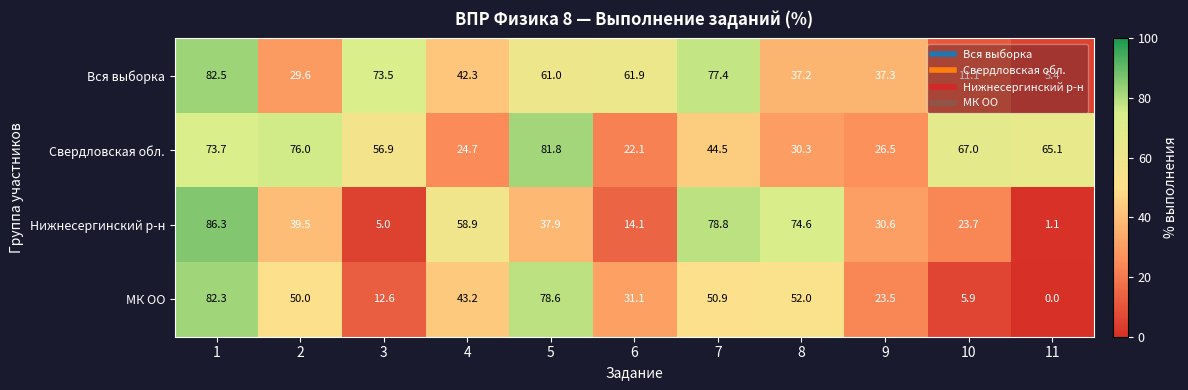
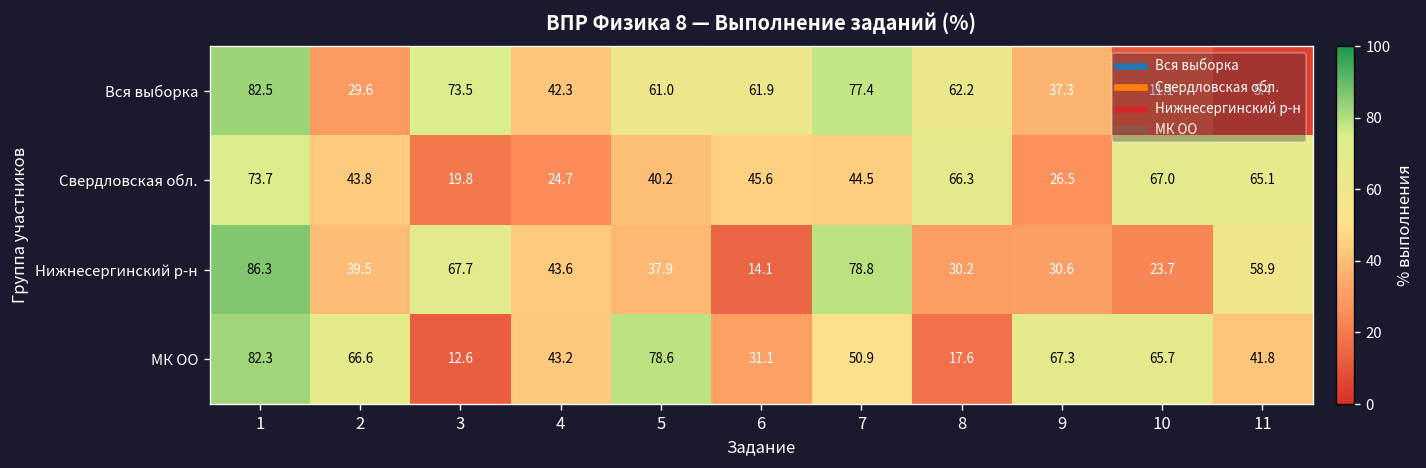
  {
    "Вся выборка": {
      "1": 82.5,
      "2": 29.6,
      "3": 73.5,
      "4": 42.3,
      "5": 61.0,
      "6": 61.9,
      "7": 77.4,
-     "8": 37.2,
+     "8": 62.2,
      "9": 37.3
    },
    "Свердловская обл.": {
      "1": 73.7,
-     "2": 76.0,
-     "3": 56.9,
+     "2": 43.8,
+     "3": 19.8,
      "4": 24.7,
-     "5": 81.8,
-     "6": 22.1,
+     "5": 40.2,
+     "6": 45.6,
      "7": 44.5,
-     "8": 30.3,
+     "8": 66.3,
      "9": 26.5,
      "10": 67.0,
      "11": 65.1
    },
    "Нижнесергинский р-н": {
      "1": 86.3,
      "2": 39.5,
-     "3": 5.0,
-     "4": 58.9,
+     "3": 67.7,
+     "4": 43.6,
      "5": 37.9,
      "6": 14.1,
      "7": 78.8,
-     "8": 74.6,
+     "8": 30.2,
      "9": 30.6,
      "10": 23.7,
-     "11": 1.1
+     "11": 58.9
    },
    "МК ОО": {
      "1": 82.3,
-     "2": 50.0,
+     "2": 66.6,
      "3": 12.6,
      "4": 43.2,
      "5": 78.6,
      "6": 31.1,
      "7": 50.9,
-     "8": 52.0,
-     "9": 23.5,
-     "10": 5.9,
-     "11": 0.0
+     "8": 17.6,
+     "9": 67.3,
+     "10": 65.7,
+     "11": 41.8
    }
  }
